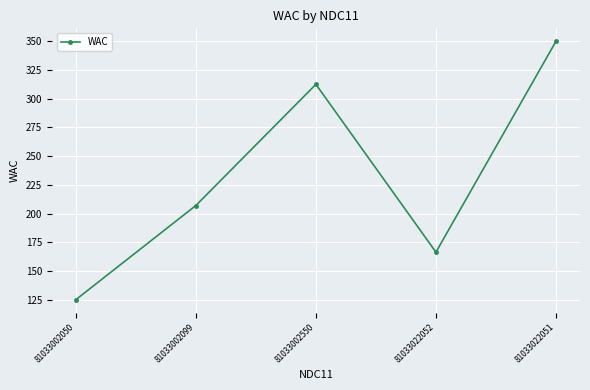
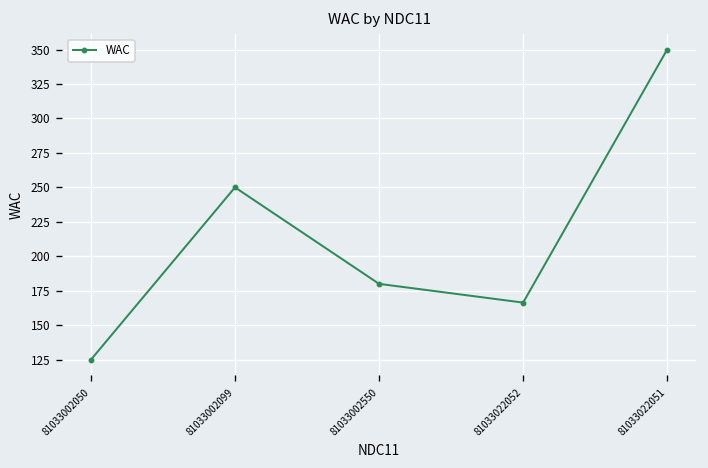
  {
    "81033002050": 125,
-   "81033002099": 207,
-   "81033002550": 313,
+   "81033002099": 250,
+   "81033002550": 180,
    "81033022052": 166,
    "81033022051": 350
  }
